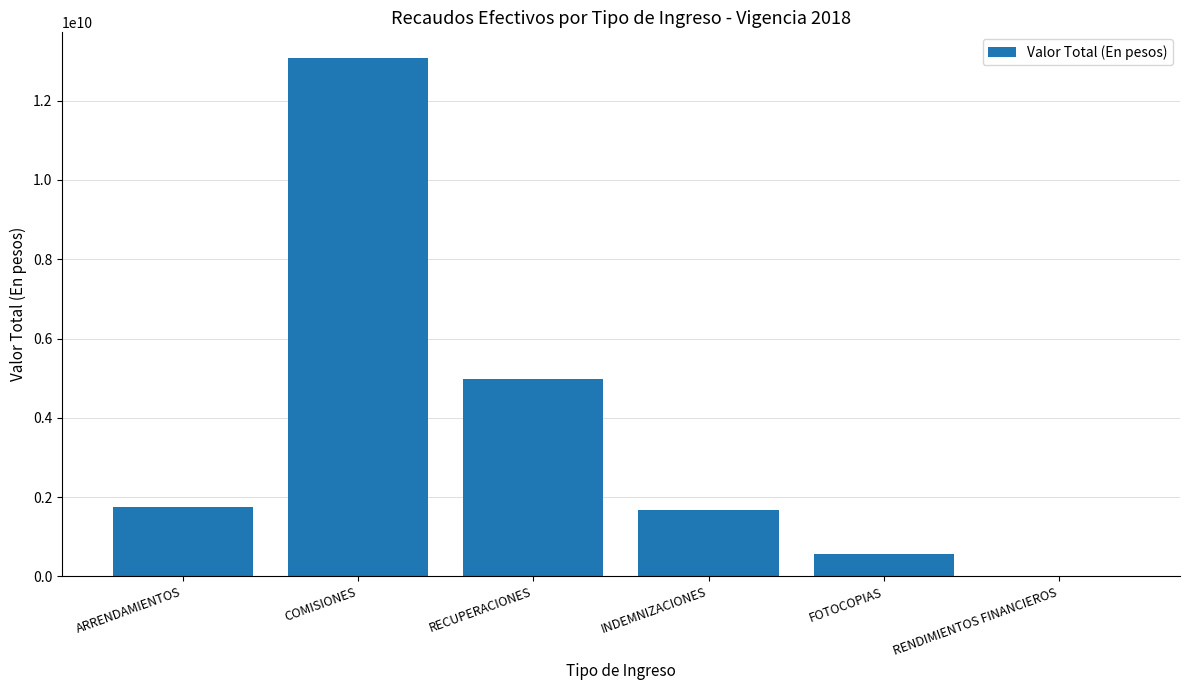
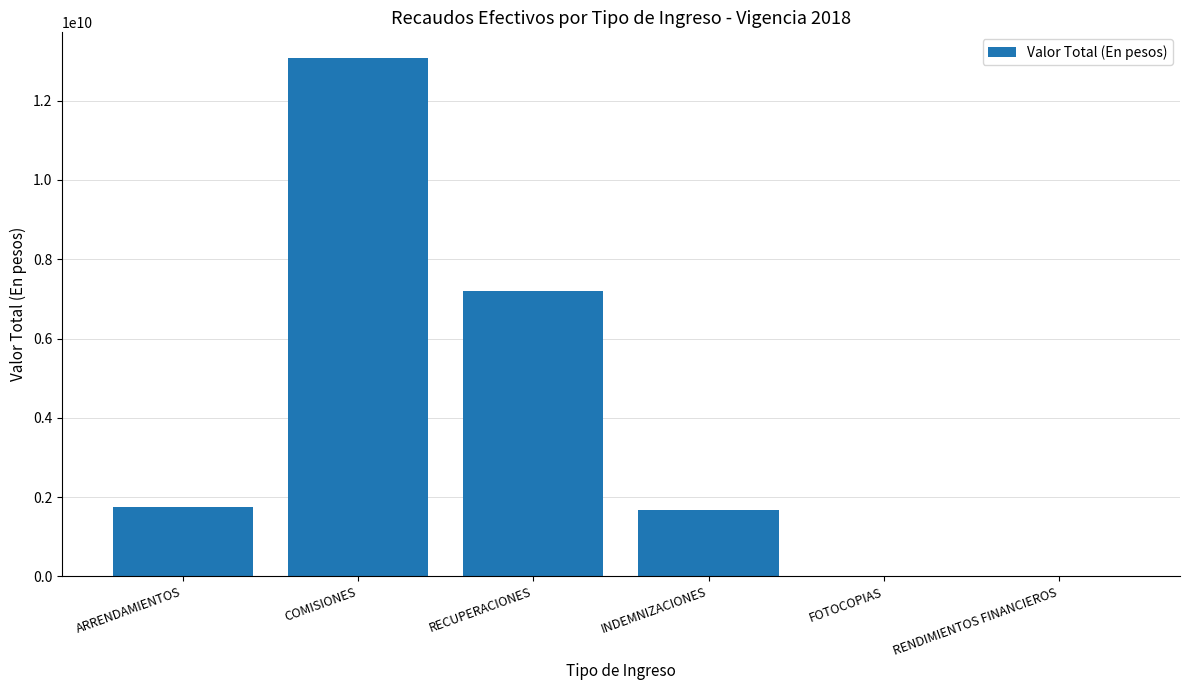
  {
    "ARRENDAMIENTOS": 1700000000,
    "COMISIONES": 13100000000,
-   "RECUPERACIONES": 5000000000,
+   "RECUPERACIONES": 7200000000,
    "INDEMNIZACIONES": 1700000000,
-   "FOTOCOPIAS": 600000000
+   "FOTOCOPIAS": 0
  }
